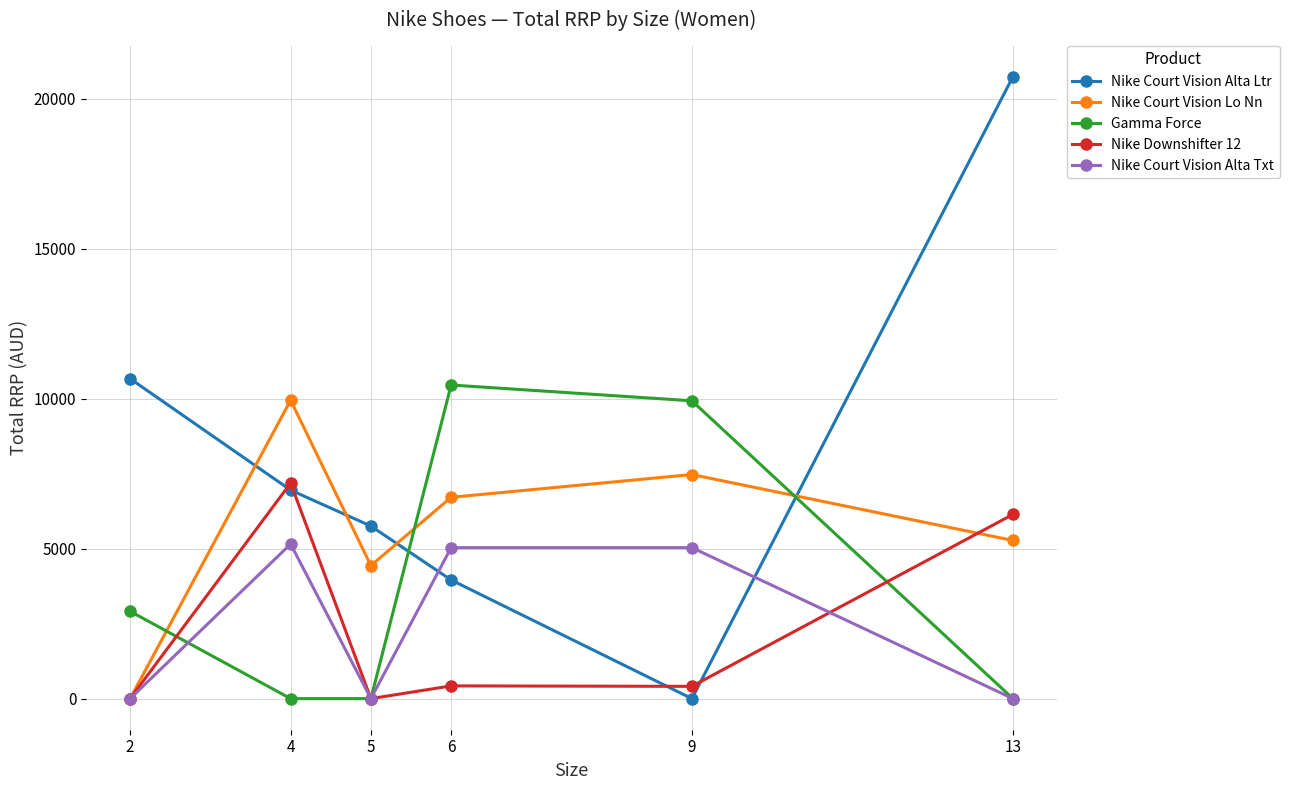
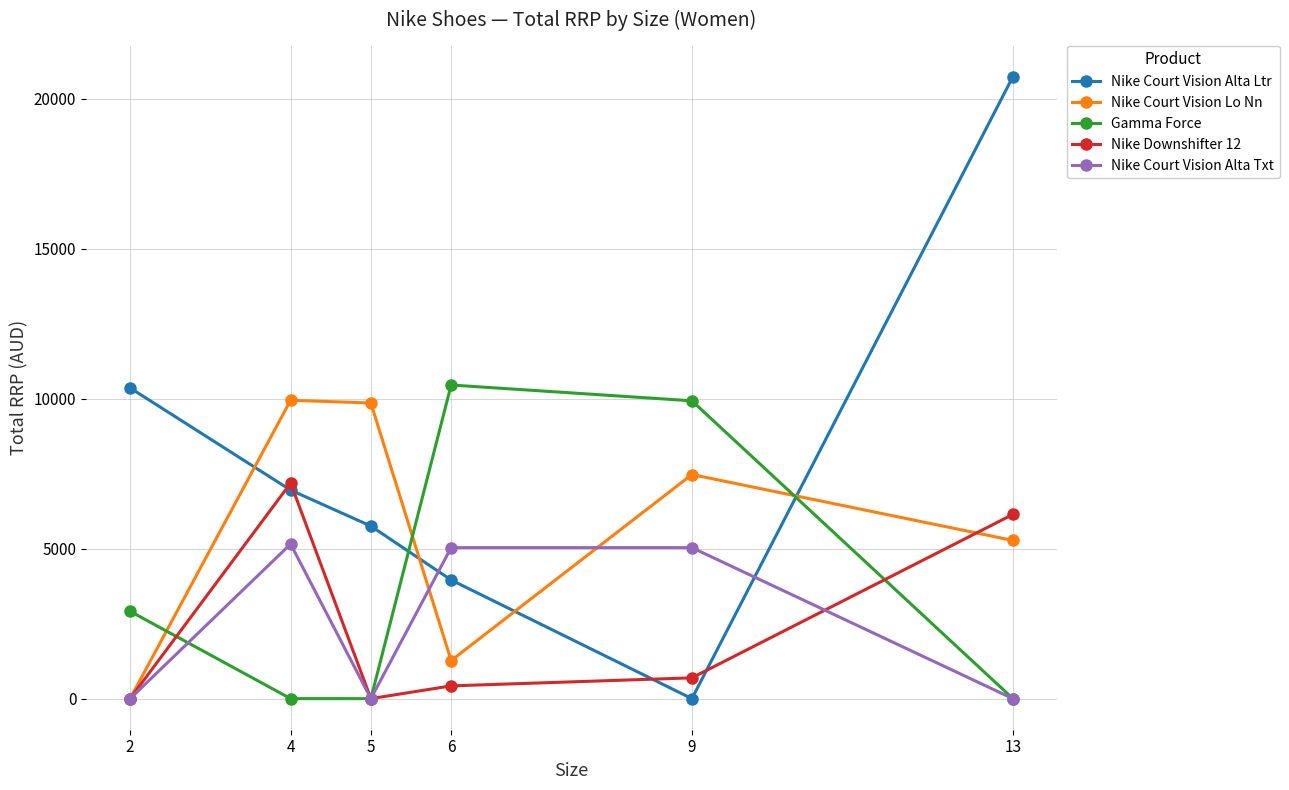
  {
    "Nike Court Vision Alta Ltr": {
-     "2": 10700,
+     "2": 10400,
      "4": 7000,
      "5": 5800,
      "6": 4000,
      "9": 0,
      "13": 20700
    },
    "Nike Court Vision Lo Nn": {
      "4": 10000,
-     "5": 4400,
-     "6": 6700,
+     "5": 9900,
+     "6": 1300,
      "9": 7500,
      "13": 5300
    },
    "Gamma Force": {
      "2": 2900,
      "4": 0,
      "6": 10500,
      "9": 9900
    },
    "Nike Downshifter 12": {
      "4": 7200,
      "6": 400,
-     "9": 400,
+     "9": 700,
      "13": 6100
    },
    "Nike Court Vision Alta Txt": {
      "4": 5200,
      "6": 5000,
      "9": 5000
    }
  }
